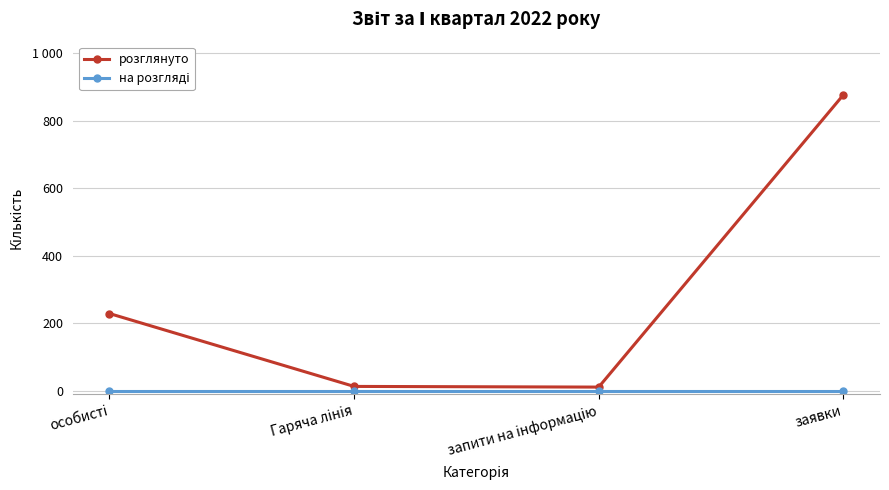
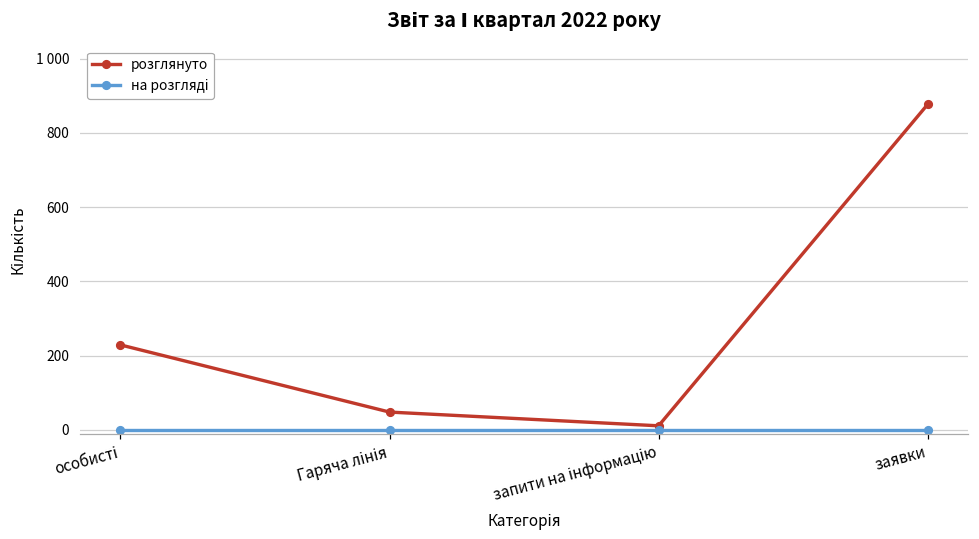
  {
    "розглянуто": {
      "особисті": 230,
-     "Гаряча лінія": 10,
+     "Гаряча лінія": 50,
      "запити на інформацію": 10,
      "заявки": 880
    },
    "на розгляді": {
      "особисті": 0,
      "Гаряча лінія": 0,
      "запити на інформацію": 0,
      "заявки": 0
    }
  }
